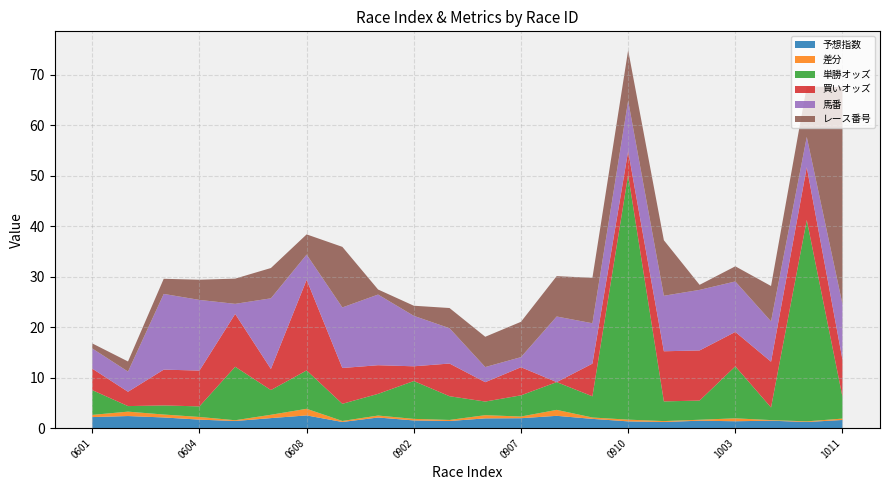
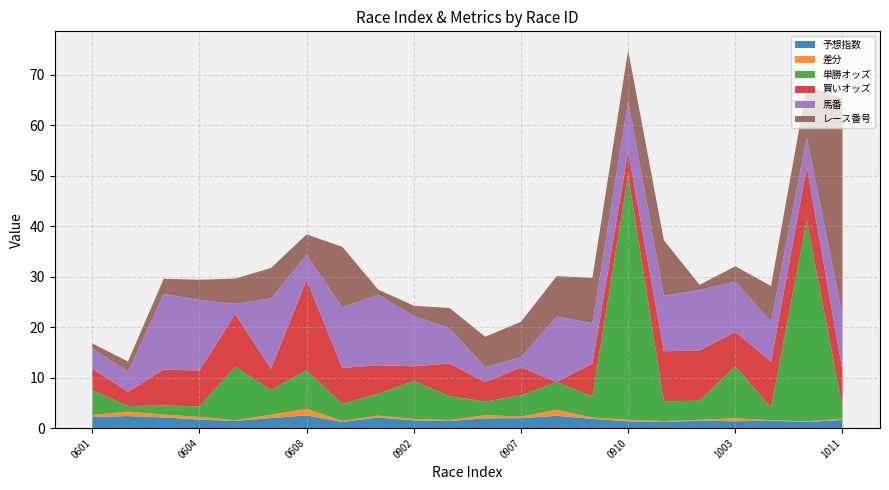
  {
    "予想指数": {
      "0604": 2,
      "0608": 3,
      "1003": 1
    },
    "差分": {
      "0604": 1,
      "0608": 1,
      "1003": 1
    },
    "単勝オッズ": {
      "0601": 5,
      "0604": 2,
      "0608": 8,
      "0902": 7,
      "0907": 4,
      "0910": 49,
      "1003": 10,
-     "1011": 4
+     "1011": 2
    },
    "買いオッズ": {
      "0601": 4,
      "0604": 7,
      "0608": 18,
      "0902": 3,
      "0907": 6,
      "0910": 5,
      "1003": 7,
      "1011": 7
    },
    "馬番": {
      "0601": 4,
      "0604": 14,
      "0608": 5,
      "0902": 10,
      "0907": 2,
      "0910": 10,
      "1003": 10,
      "1011": 11
    },
    "レース番号": {
      "0601": 1,
      "0604": 4,
      "0608": 4,
      "0902": 2,
      "0907": 7,
      "0910": 10,
      "1003": 3
    }
  }
